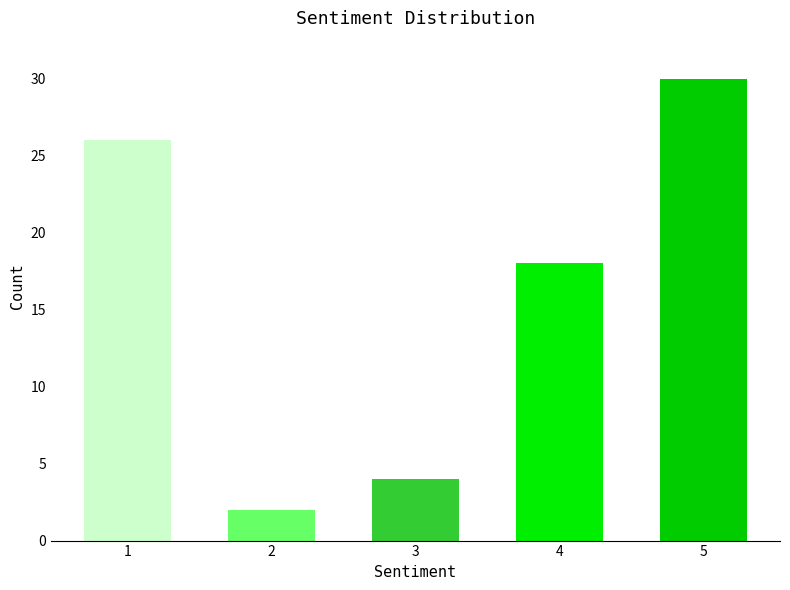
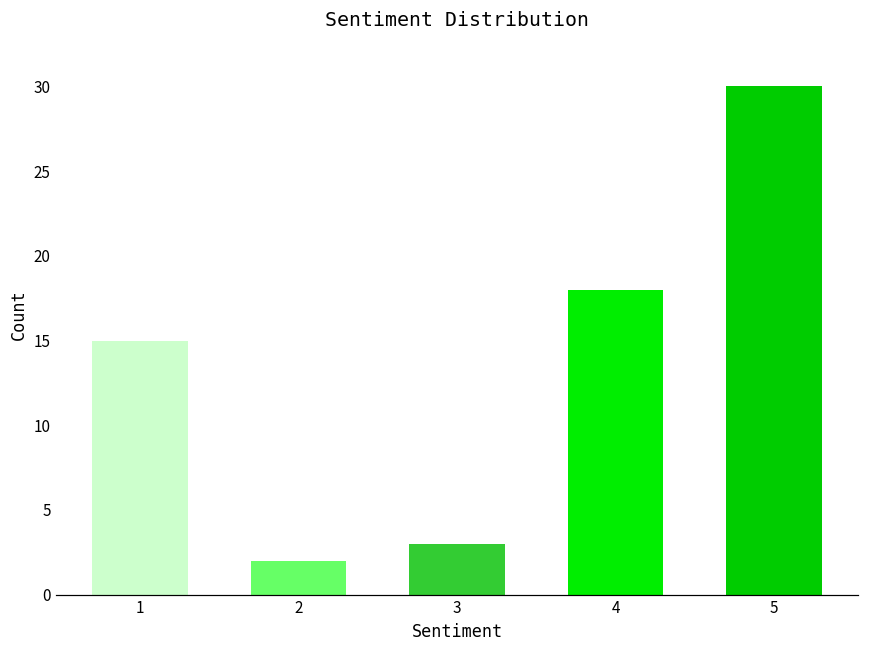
  {
-   "1": 26,
+   "1": 15,
    "2": 2,
-   "3": 4,
+   "3": 3,
    "4": 18,
    "5": 30
  }
